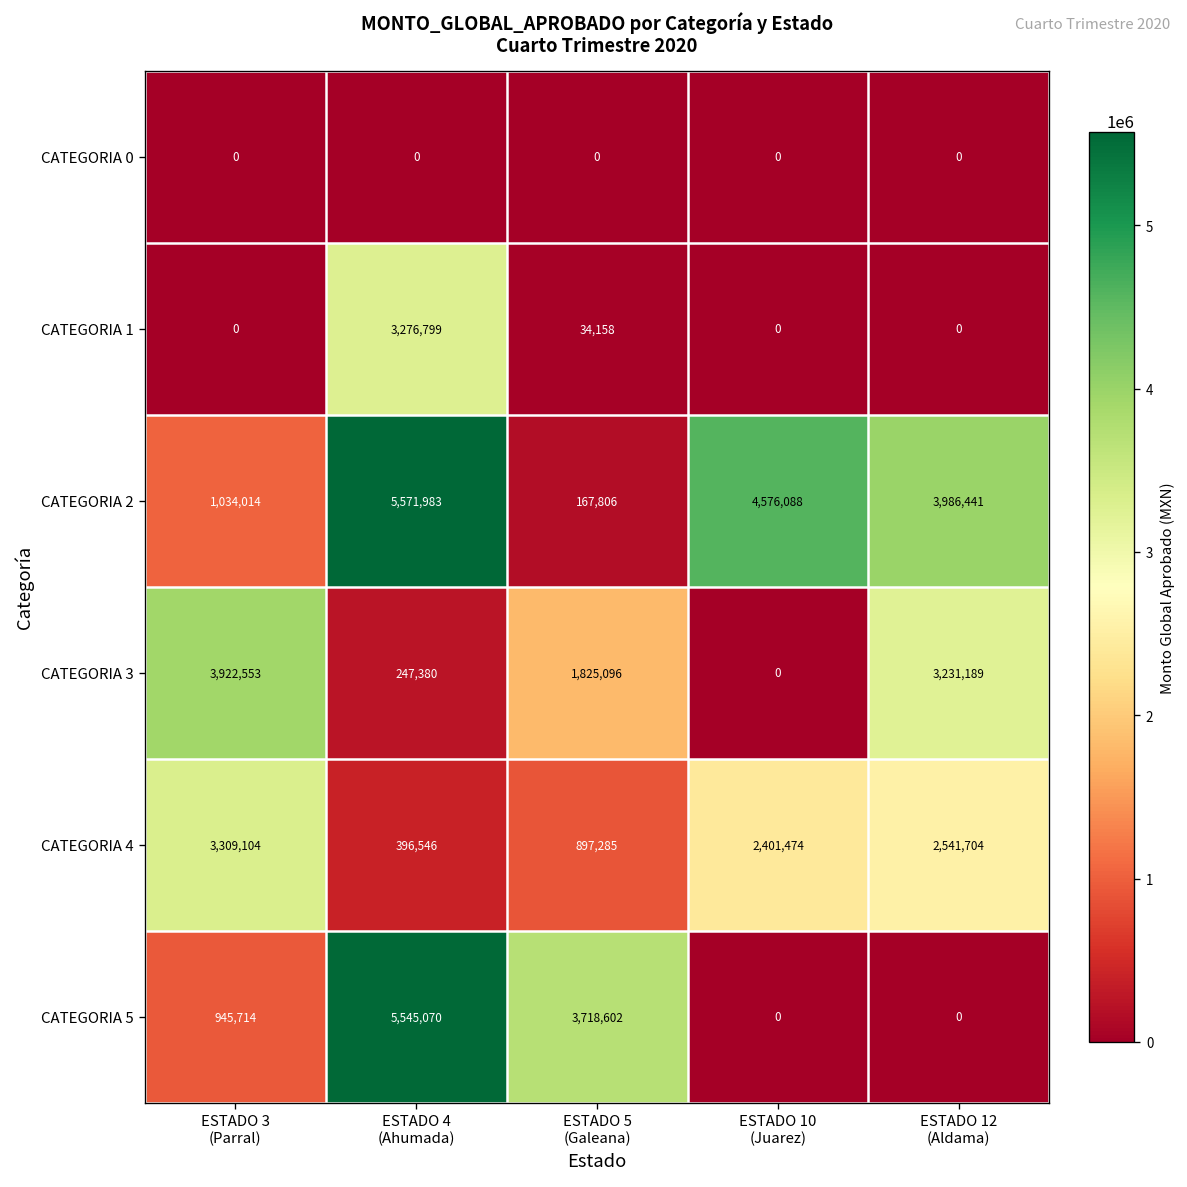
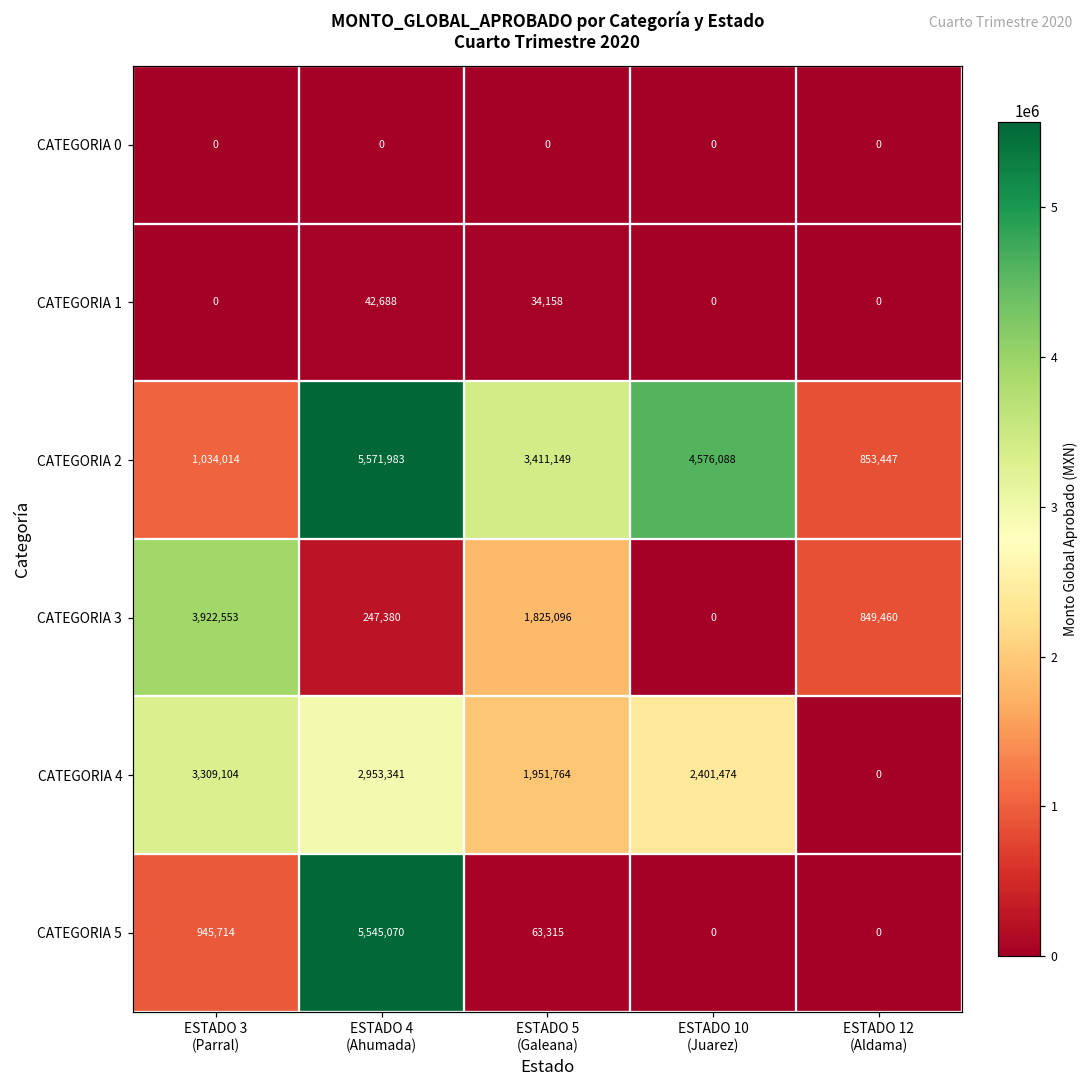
  {
    "CATEGORIA 0": {
      "ESTADO 3 (Parral)": "0",
      "ESTADO 4 (Ahumada)": "0",
      "ESTADO 5 (Galeana)": "0",
      "ESTADO 10 (Juarez)": "0",
      "ESTADO 12 (Aldama)": "0"
    },
    "CATEGORIA 1": {
      "ESTADO 3 (Parral)": "0",
-     "ESTADO 4 (Ahumada)": "3,276,799",
+     "ESTADO 4 (Ahumada)": "42,688",
      "ESTADO 5 (Galeana)": "34,158",
      "ESTADO 10 (Juarez)": "0",
      "ESTADO 12 (Aldama)": "0"
    },
    "CATEGORIA 2": {
      "ESTADO 3 (Parral)": "1,034,014",
      "ESTADO 4 (Ahumada)": "5,571,983",
-     "ESTADO 5 (Galeana)": "167,806",
+     "ESTADO 5 (Galeana)": "3,411,149",
      "ESTADO 10 (Juarez)": "4,576,088",
-     "ESTADO 12 (Aldama)": "3,986,441"
+     "ESTADO 12 (Aldama)": "853,447"
    },
    "CATEGORIA 3": {
      "ESTADO 3 (Parral)": "3,922,553",
      "ESTADO 4 (Ahumada)": "247,380",
      "ESTADO 5 (Galeana)": "1,825,096",
      "ESTADO 10 (Juarez)": "0",
-     "ESTADO 12 (Aldama)": "3,231,189"
+     "ESTADO 12 (Aldama)": "849,460"
    },
    "CATEGORIA 4": {
      "ESTADO 3 (Parral)": "3,309,104",
-     "ESTADO 4 (Ahumada)": "396,546",
-     "ESTADO 5 (Galeana)": "897,285",
+     "ESTADO 4 (Ahumada)": "2,953,341",
+     "ESTADO 5 (Galeana)": "1,951,764",
      "ESTADO 10 (Juarez)": "2,401,474",
-     "ESTADO 12 (Aldama)": "2,541,704"
+     "ESTADO 12 (Aldama)": "0"
    },
    "CATEGORIA 5": {
      "ESTADO 3 (Parral)": "945,714",
      "ESTADO 4 (Ahumada)": "5,545,070",
-     "ESTADO 5 (Galeana)": "3,718,602",
+     "ESTADO 5 (Galeana)": "63,315",
      "ESTADO 10 (Juarez)": "0",
      "ESTADO 12 (Aldama)": "0"
    }
  }
